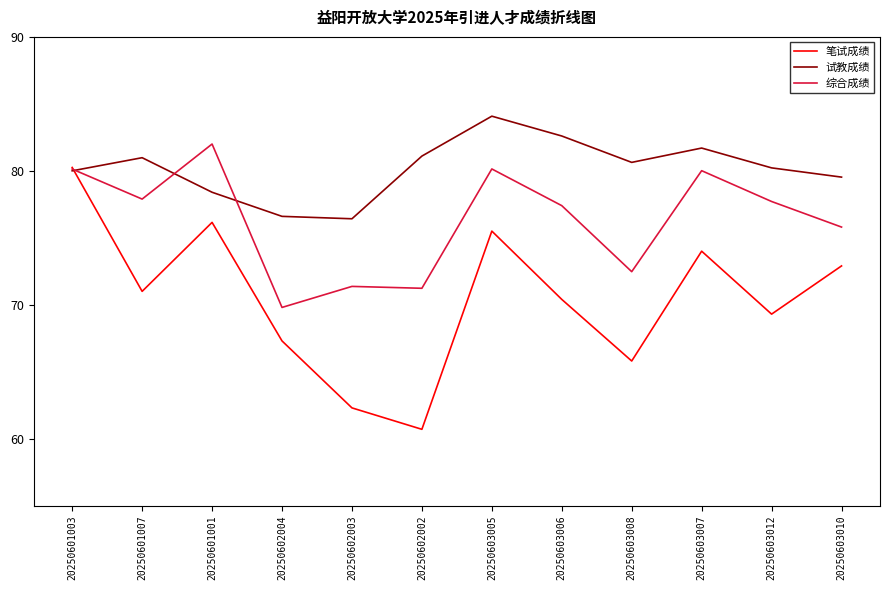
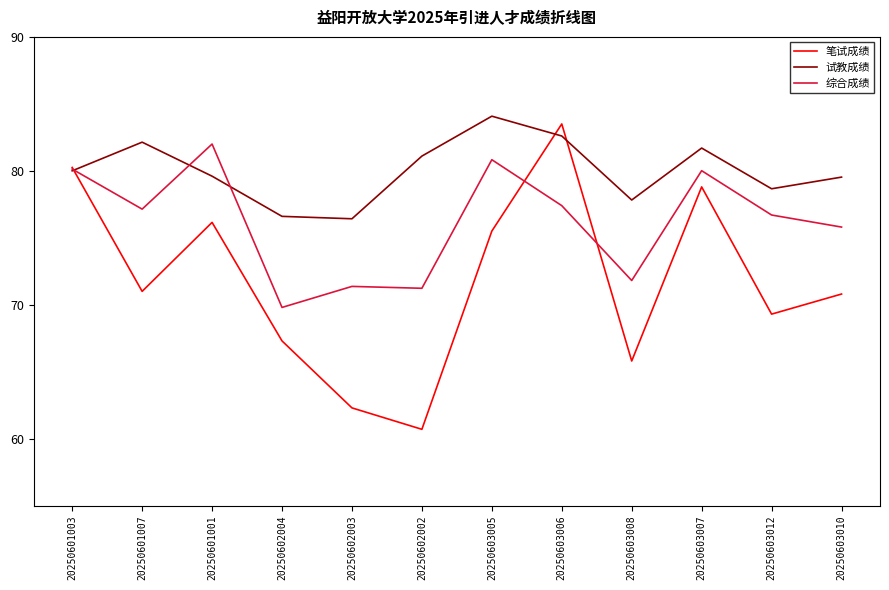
  {
    "笔试成绩": {
      "20250601007": 71.0,
      "20250601001": 76.2,
      "20250602004": 67.3,
      "20250602003": 62.3,
      "20250602002": 60.7,
      "20250603005": 75.5,
-     "20250603006": 70.4,
+     "20250603006": 83.5,
      "20250603008": 65.8,
-     "20250603007": 74.0,
+     "20250603007": 78.8,
      "20250603012": 69.3,
-     "20250603010": 72.9
+     "20250603010": 70.8
    },
    "试教成绩": {
-     "20250601007": 81.0,
-     "20250601001": 78.4,
+     "20250601007": 82.1,
+     "20250601001": 79.6,
      "20250602004": 76.6,
      "20250602003": 76.4,
      "20250602002": 81.1,
      "20250603005": 84.1,
      "20250603006": 82.6,
-     "20250603008": 80.6,
+     "20250603008": 77.8,
      "20250603007": 81.7,
-     "20250603012": 80.2,
+     "20250603012": 78.7,
      "20250603010": 79.5
    },
    "综合成绩": {
-     "20250601007": 77.9,
+     "20250601007": 77.1,
      "20250601001": 82.0,
      "20250602004": 69.8,
      "20250602003": 71.4,
      "20250602002": 71.2,
-     "20250603005": 80.1,
+     "20250603005": 80.8,
      "20250603006": 77.4,
-     "20250603008": 72.5,
+     "20250603008": 71.8,
      "20250603007": 80.0,
-     "20250603012": 77.7,
+     "20250603012": 76.7,
      "20250603010": 75.8
    }
  }
